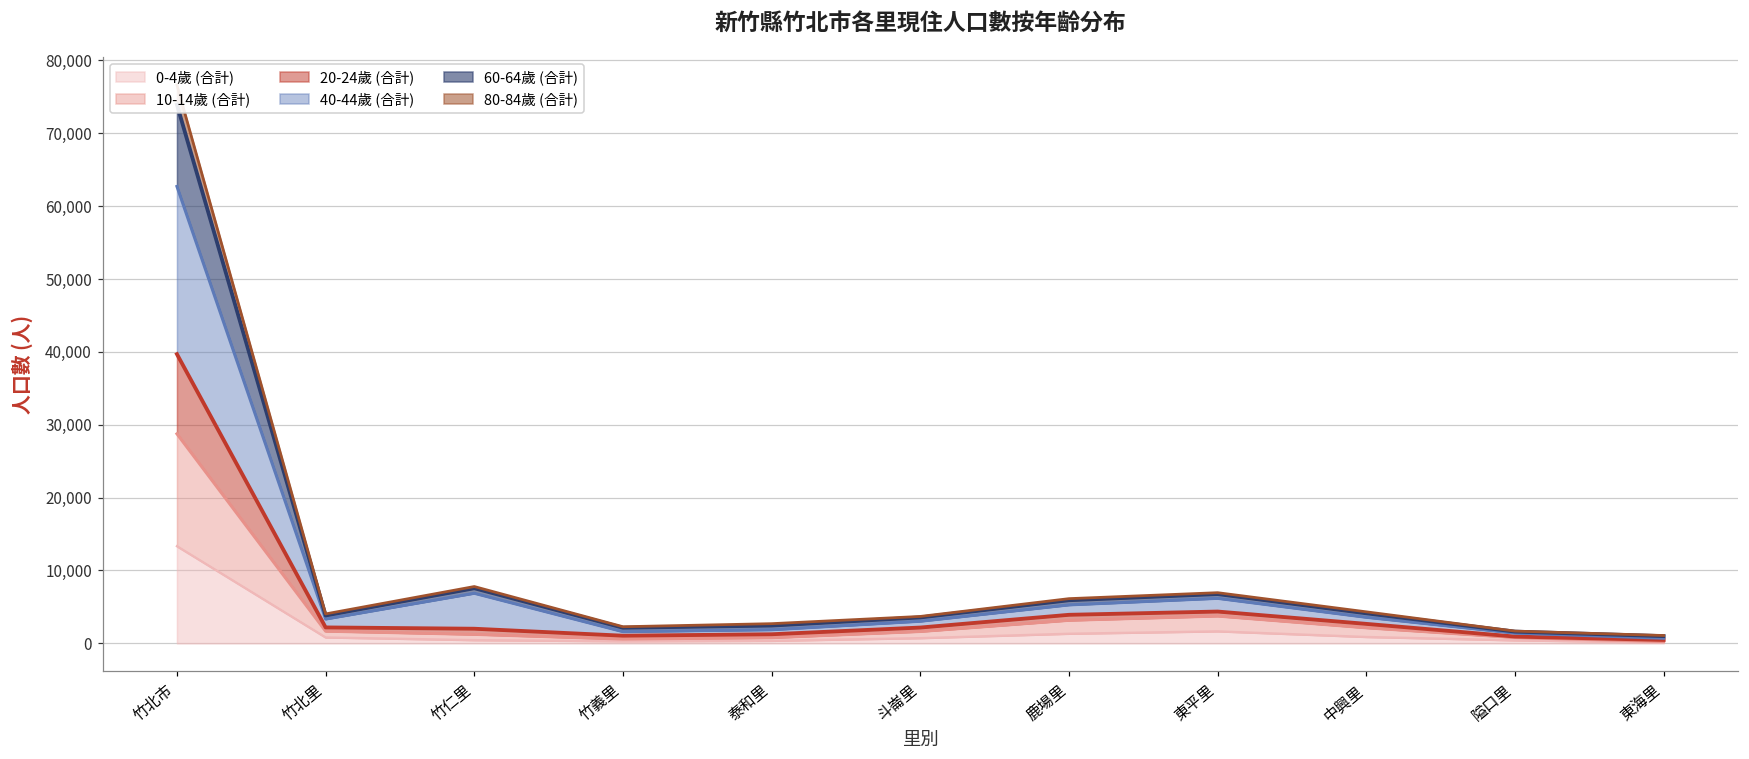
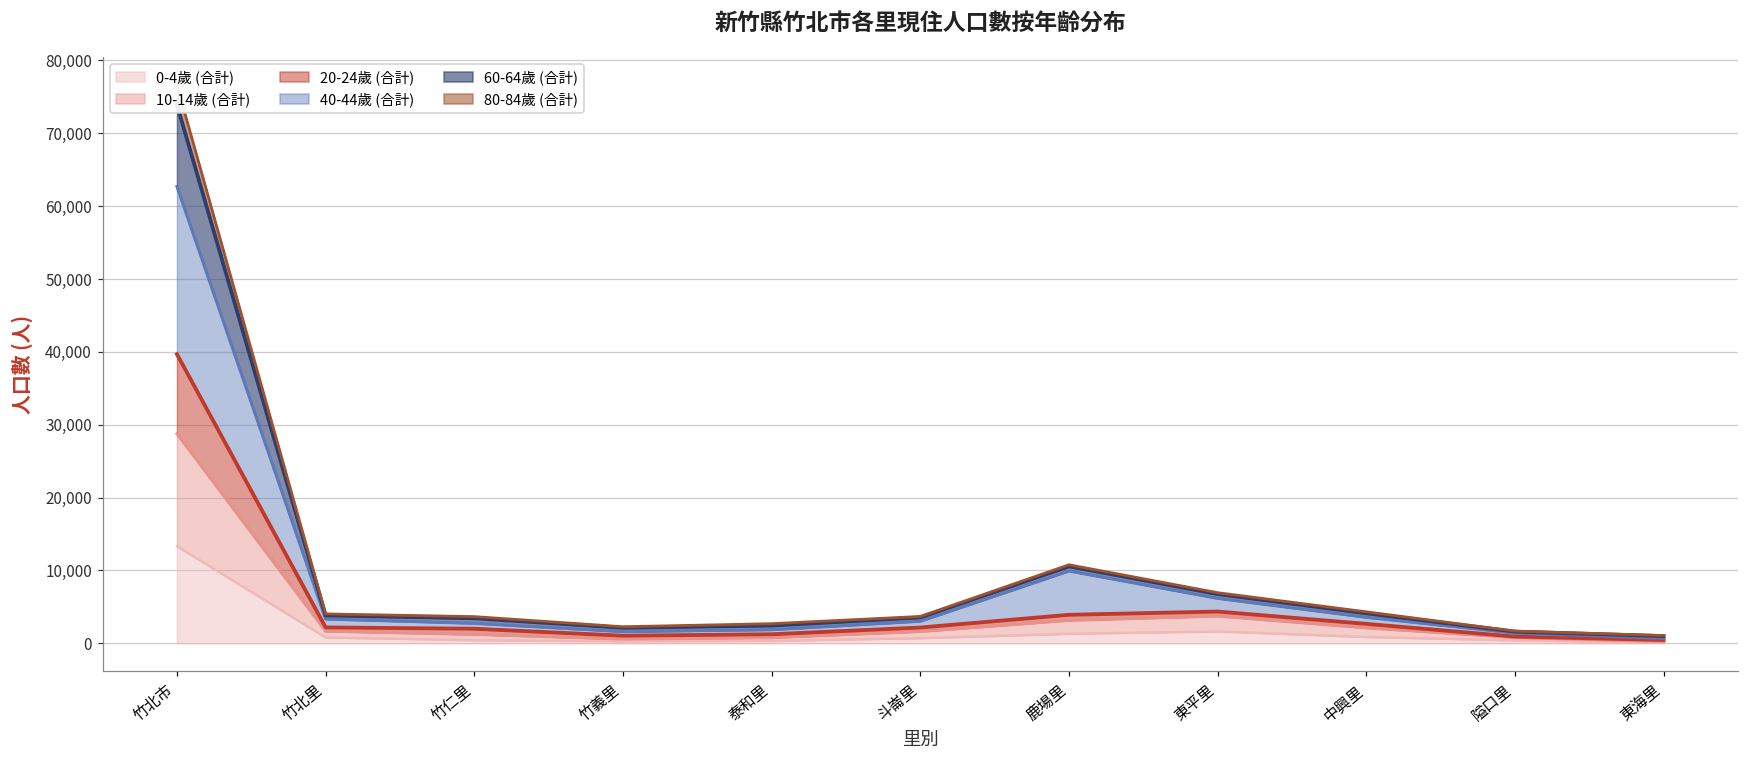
  {
    "40-44歲 (合計)": {
      "竹北市": "23,000",
      "竹北里": "1,000",
-     "竹仁里": "5,000",
+     "竹仁里": "1,000",
      "竹義里": "1,000",
      "泰和里": "1,000",
      "斗崙里": "1,000",
-     "鹿場里": "1,000",
+     "鹿場里": "6,000",
      "東平里": "2,000",
      "中興里": "1,000"
    }
  }
